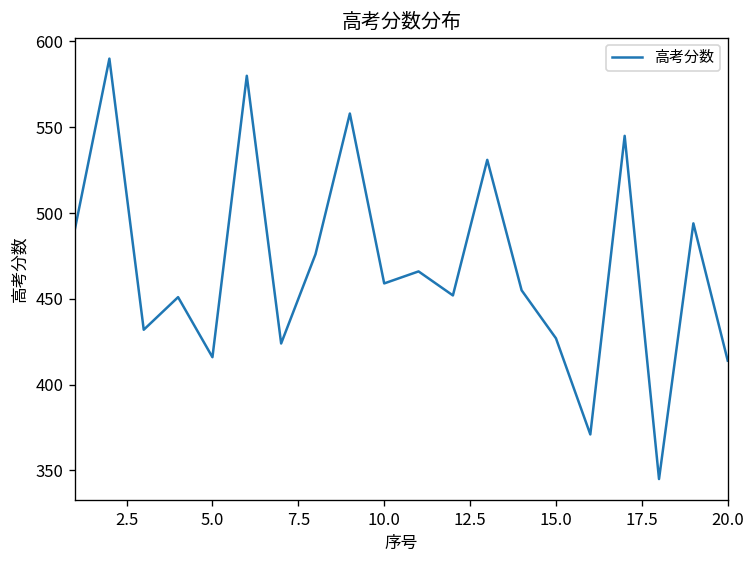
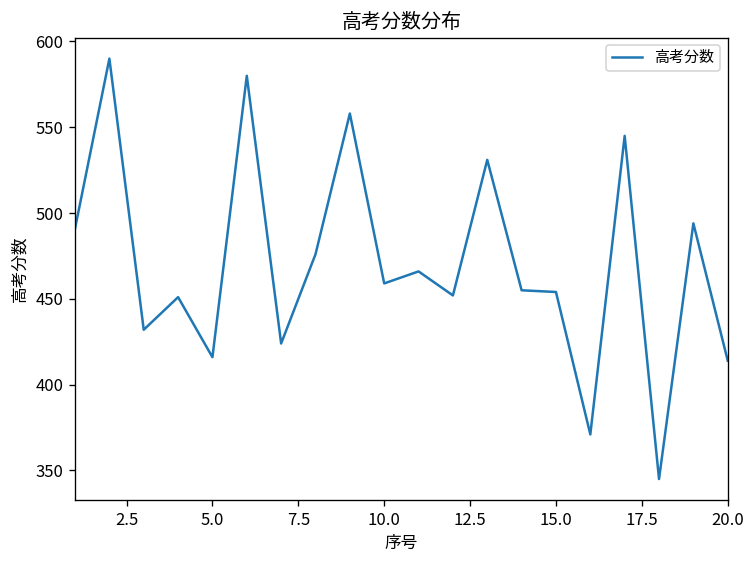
  {
    "5.0": 416,
    "10.0": 459,
-   "15.0": 427,
+   "15.0": 454,
    "20.0": 414
  }
